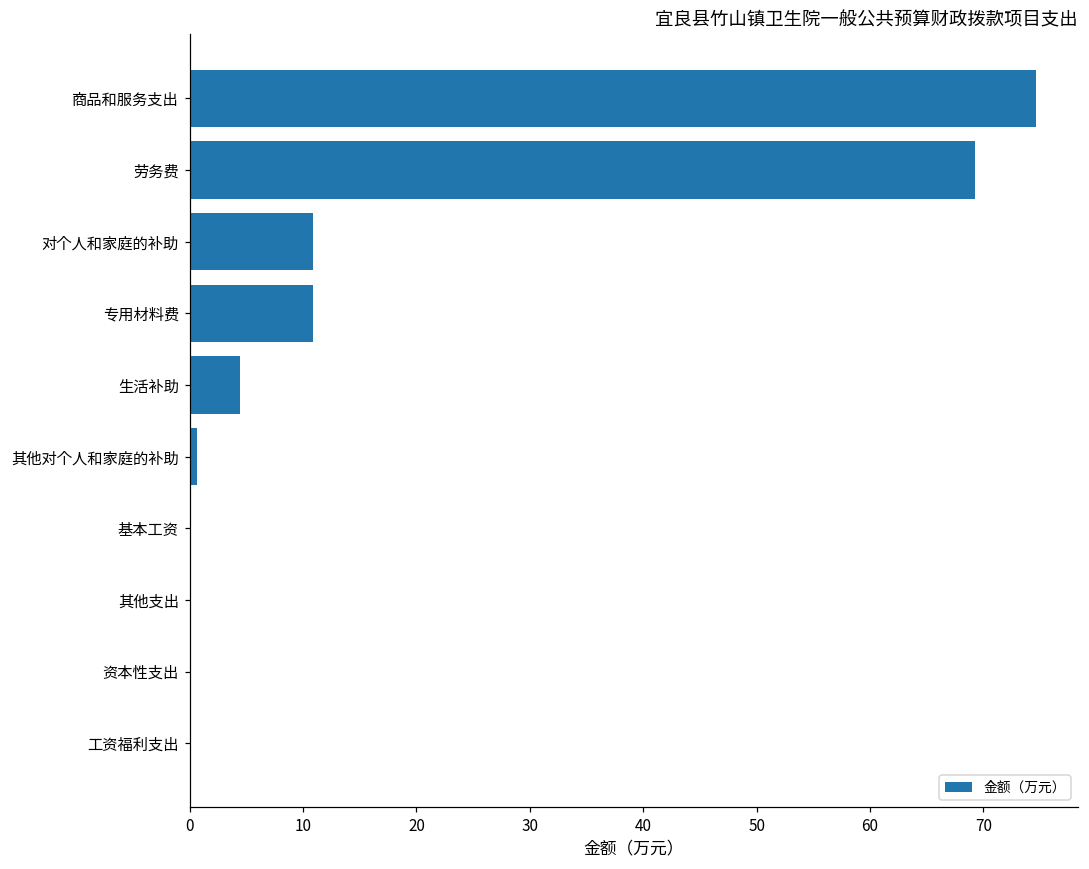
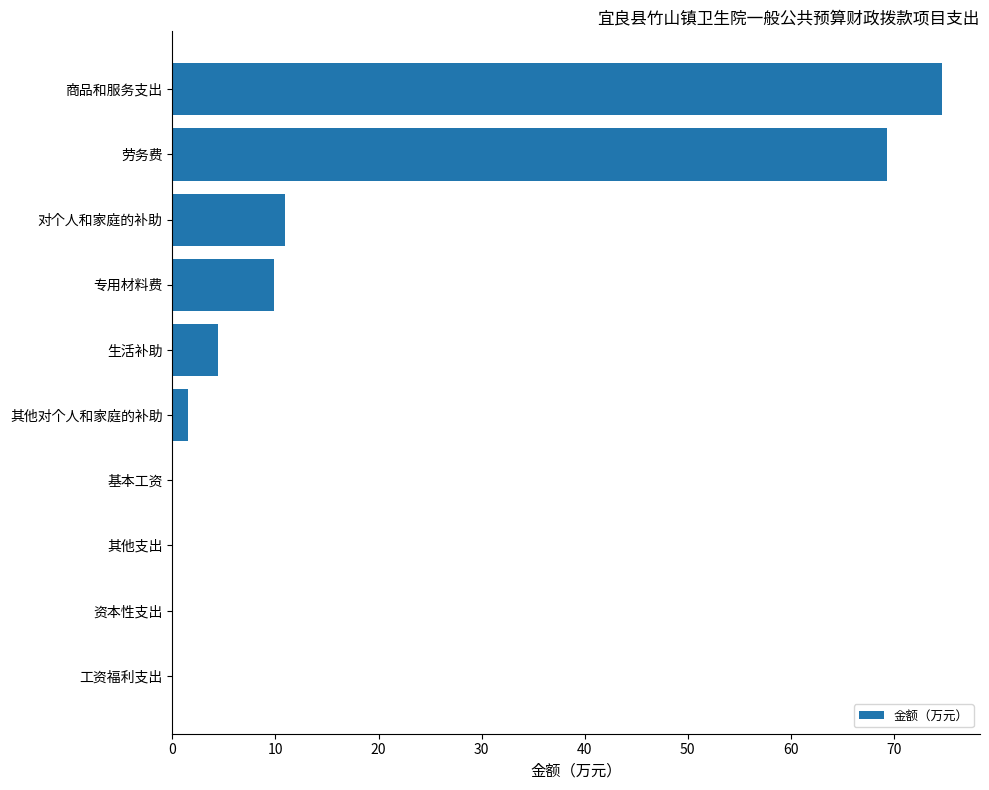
  {
    "商品和服务支出": 74.6,
    "劳务费": 69.3,
    "对个人和家庭的补助": 10.9,
-   "专用材料费": 10.9,
+   "专用材料费": 9.8,
    "生活补助": 4.4,
-   "其他对个人和家庭的补助": 0.6,
+   "其他对个人和家庭的补助": 1.6,
    "基本工资": 0.0,
    "其他支出": 0.0,
    "资本性支出": 0.0,
    "工资福利支出": 0.0
  }
